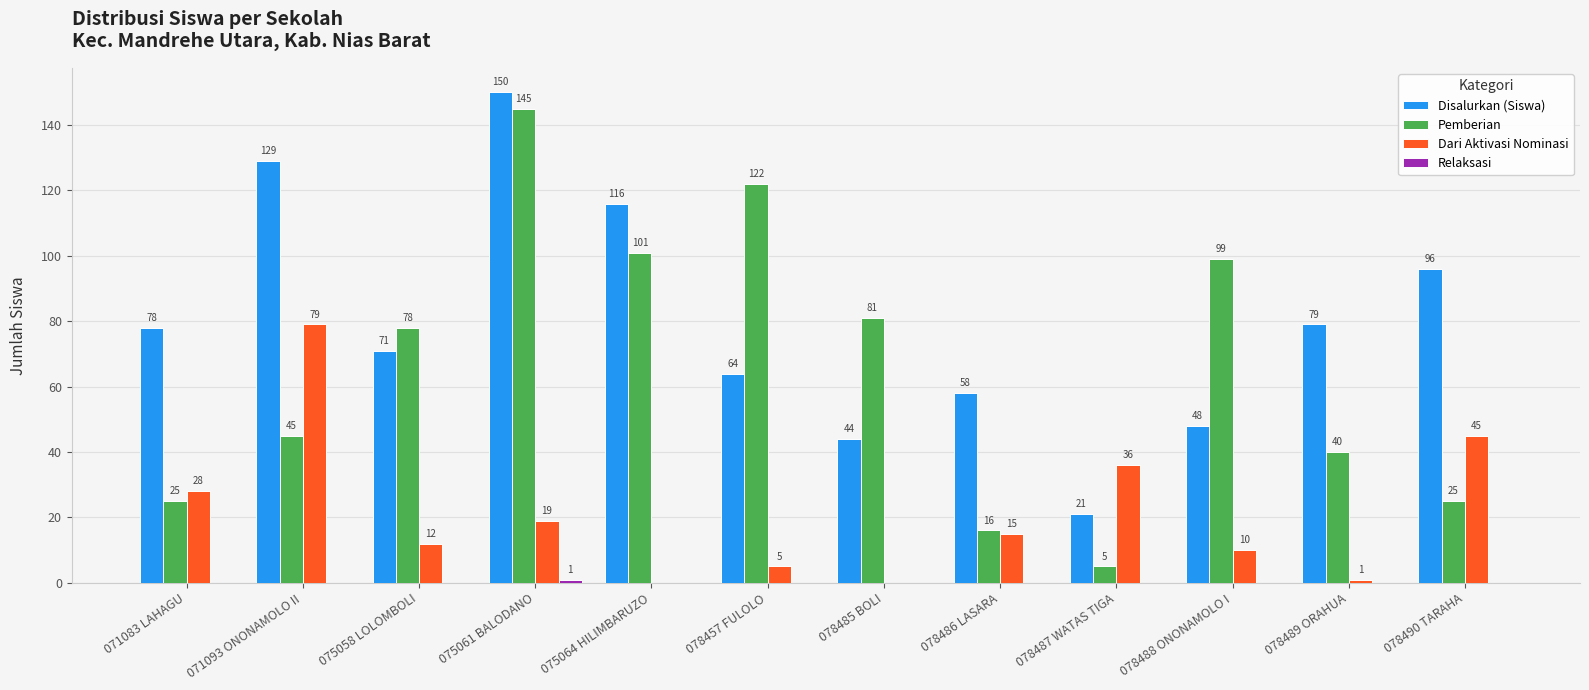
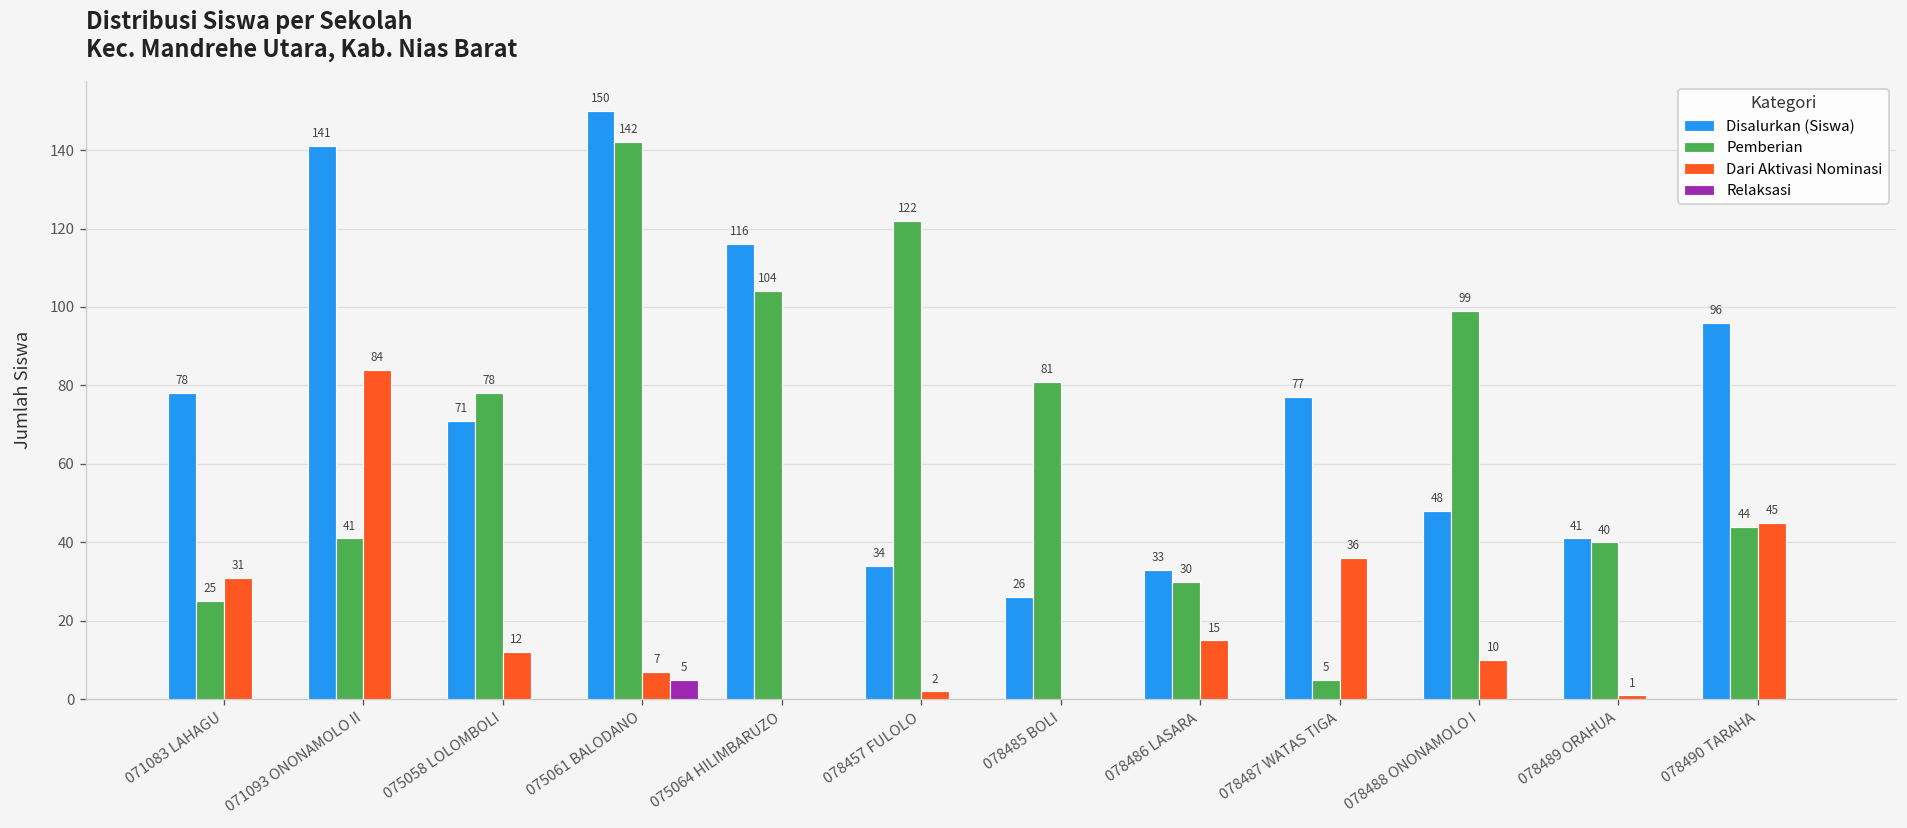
  {
    "Disalurkan (Siswa)": {
      "071083 LAHAGU": 78,
-     "071093 ONONAMOLO II": 129,
+     "071093 ONONAMOLO II": 141,
      "075058 LOLOMBOLI": 71,
      "075061 BALODANO": 150,
      "075064 HILIMBARUZO": 116,
-     "078457 FULOLO": 64,
-     "078485 BOLI": 44,
-     "078486 LASARA": 58,
-     "078487 WATAS TIGA": 21,
+     "078457 FULOLO": 34,
+     "078485 BOLI": 26,
+     "078486 LASARA": 33,
+     "078487 WATAS TIGA": 77,
      "078488 ONONAMOLO I": 48,
-     "078489 ORAHUA": 79,
+     "078489 ORAHUA": 41,
      "078490 TARAHA": 96
    },
    "Pemberian": {
      "071083 LAHAGU": 25,
-     "071093 ONONAMOLO II": 45,
+     "071093 ONONAMOLO II": 41,
      "075058 LOLOMBOLI": 78,
-     "075061 BALODANO": 145,
-     "075064 HILIMBARUZO": 101,
+     "075061 BALODANO": 142,
+     "075064 HILIMBARUZO": 104,
      "078457 FULOLO": 122,
      "078485 BOLI": 81,
-     "078486 LASARA": 16,
+     "078486 LASARA": 30,
      "078487 WATAS TIGA": 5,
      "078488 ONONAMOLO I": 99,
      "078489 ORAHUA": 40,
-     "078490 TARAHA": 25
+     "078490 TARAHA": 44
    },
    "Dari Aktivasi Nominasi": {
-     "071083 LAHAGU": 28,
-     "071093 ONONAMOLO II": 79,
+     "071083 LAHAGU": 31,
+     "071093 ONONAMOLO II": 84,
      "075058 LOLOMBOLI": 12,
-     "075061 BALODANO": 19,
-     "078457 FULOLO": 5,
+     "075061 BALODANO": 7,
+     "078457 FULOLO": 2,
      "078486 LASARA": 15,
      "078487 WATAS TIGA": 36,
      "078488 ONONAMOLO I": 10,
      "078489 ORAHUA": 1,
      "078490 TARAHA": 45
    },
    "Relaksasi": {
-     "075061 BALODANO": 1
+     "075061 BALODANO": 5
    }
  }
